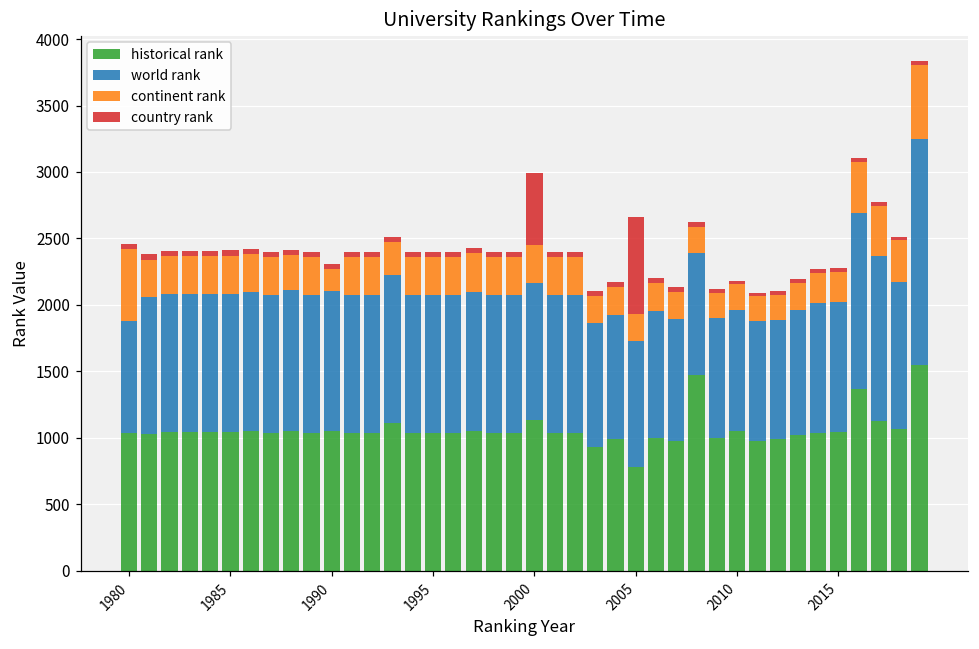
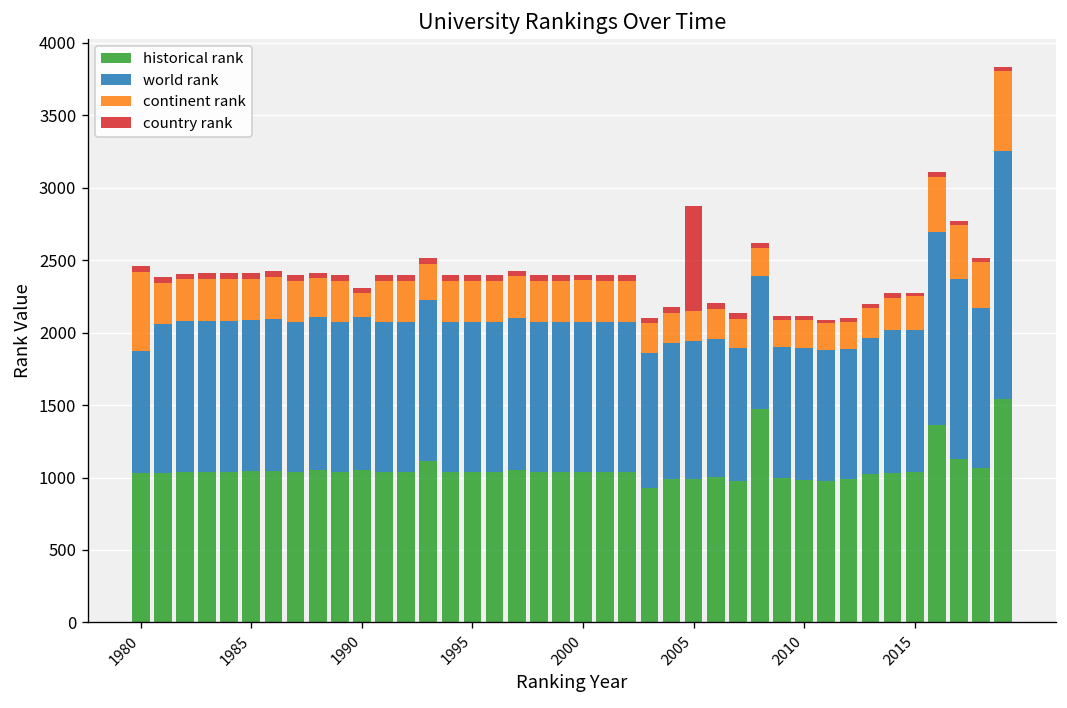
  {
    "historical rank": {
      "1980": 1030,
      "1985": 1040,
      "1990": 1050,
      "1995": 1040,
-     "2000": 1130,
-     "2005": 780,
-     "2010": 1050,
+     "2000": 1040,
+     "2005": 990,
+     "2010": 980,
      "2015": 1040
    },
    "world rank": {
      "1980": 840,
      "1985": 1040,
      "1990": 1050,
      "1995": 1040,
      "2000": 1040,
      "2005": 950,
      "2010": 910,
      "2015": 980
    },
    "continent rank": {
      "1980": 540,
      "1985": 290,
      "1990": 170,
      "1995": 290,
      "2000": 290,
      "2005": 210,
      "2010": 190,
      "2015": 230
    },
    "country rank": {
      "1980": 40,
      "1985": 40,
      "1990": 40,
      "1995": 40,
-     "2000": 540,
+     "2000": 40,
      "2005": 730,
      "2010": 30,
      "2015": 30
    }
  }
